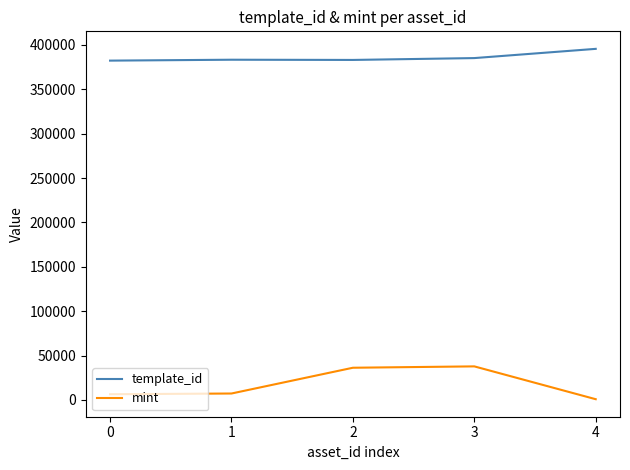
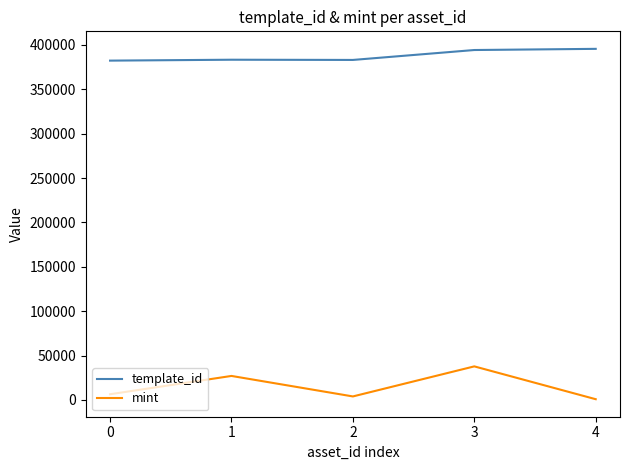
  {
    "template_id": {
      "0": 380000,
      "1": 380000,
      "2": 380000,
-     "3": 385000,
+     "3": 394000,
      "4": 400000
    },
    "mint": {
-     "1": 10000,
-     "2": 40000,
+     "1": 30000,
+     "2": 0,
      "3": 40000,
      "4": 0
    }
  }
